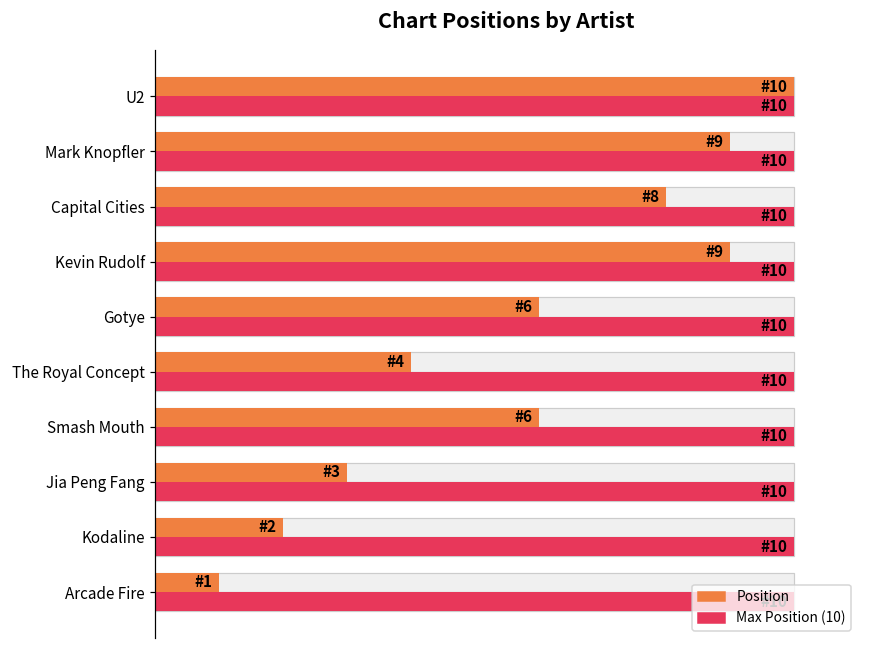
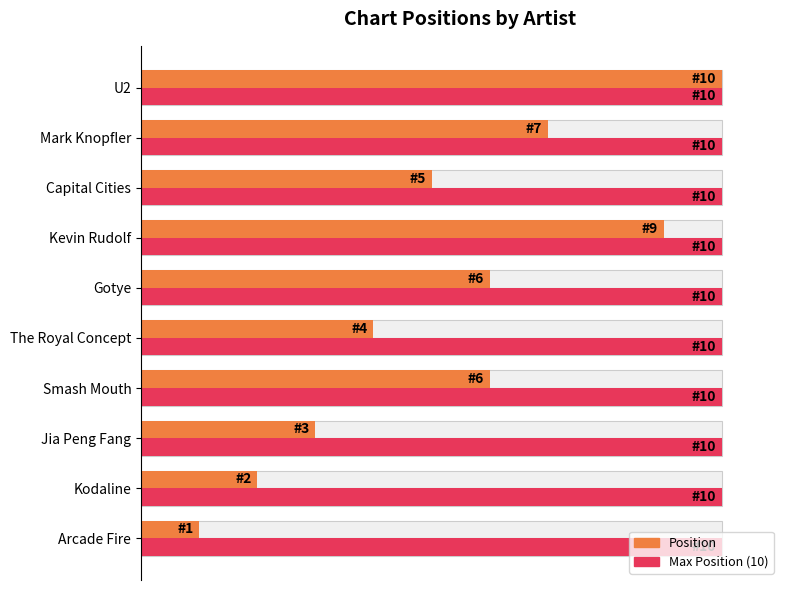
  {
    "Position": {
      "U2": 10,
-     "Mark Knopfler": 9,
-     "Capital Cities": 8
+     "Mark Knopfler": 7,
+     "Capital Cities": 5
    },
    "Max Position (10)": {
      "U2": 10,
      "Mark Knopfler": 10,
      "Capital Cities": 10,
      "Kevin Rudolf": 10,
      "Gotye": 10,
      "The Royal Concept": 10,
      "Smash Mouth": 10,
      "Jia Peng Fang": 10,
      "Kodaline": 10
    }
  }
